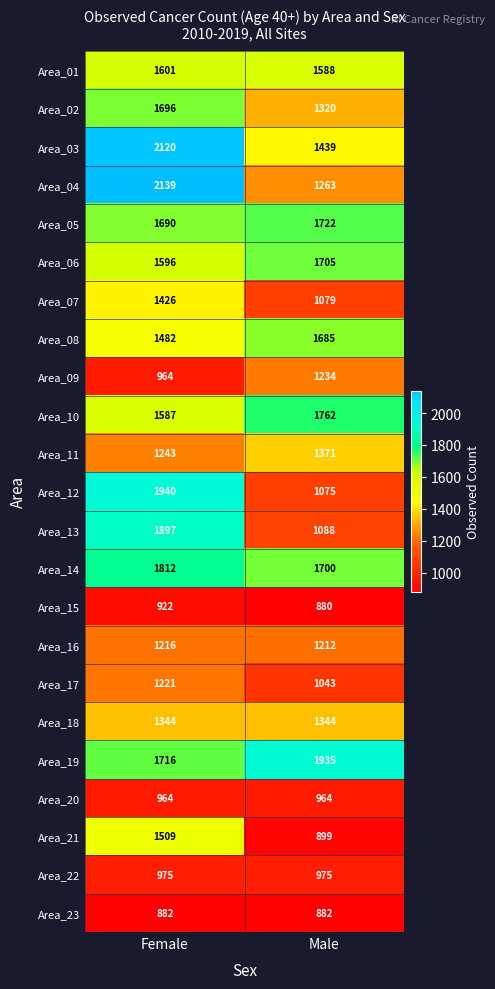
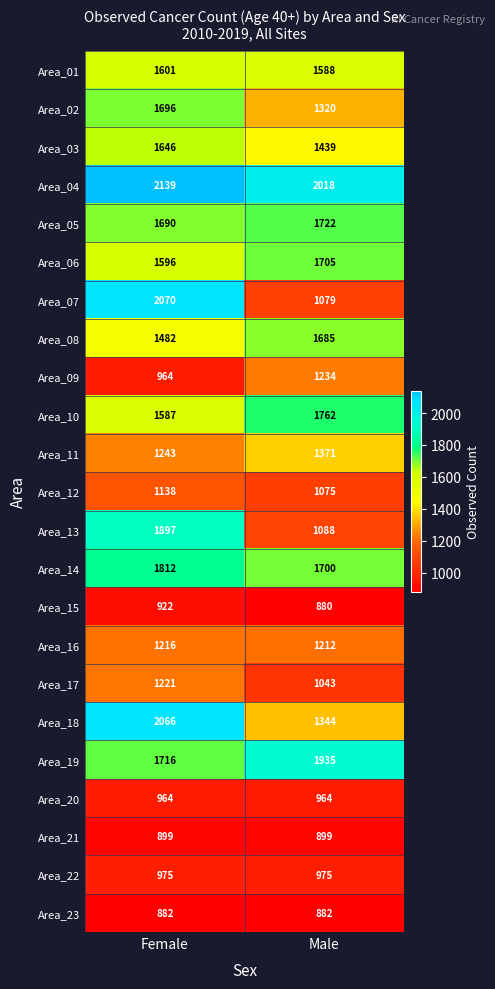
  {
    "Area_01": {
      "Female": 1601,
      "Male": 1588
    },
    "Area_02": {
      "Female": 1696,
      "Male": 1320
    },
    "Area_03": {
-     "Female": 2120,
+     "Female": 1646,
      "Male": 1439
    },
    "Area_04": {
      "Female": 2139,
-     "Male": 1263
+     "Male": 2018
    },
    "Area_05": {
      "Female": 1690,
      "Male": 1722
    },
    "Area_06": {
      "Female": 1596,
      "Male": 1705
    },
    "Area_07": {
-     "Female": 1426,
+     "Female": 2070,
      "Male": 1079
    },
    "Area_08": {
      "Female": 1482,
      "Male": 1685
    },
    "Area_09": {
      "Female": 964,
      "Male": 1234
    },
    "Area_10": {
      "Female": 1587,
      "Male": 1762
    },
    "Area_11": {
      "Female": 1243,
      "Male": 1371
    },
    "Area_12": {
-     "Female": 1940,
+     "Female": 1138,
      "Male": 1075
    },
    "Area_13": {
      "Female": 1897,
      "Male": 1088
    },
    "Area_14": {
      "Female": 1812,
      "Male": 1700
    },
    "Area_15": {
      "Female": 922,
      "Male": 880
    },
    "Area_16": {
      "Female": 1216,
      "Male": 1212
    },
    "Area_17": {
      "Female": 1221,
      "Male": 1043
    },
    "Area_18": {
-     "Female": 1344,
+     "Female": 2066,
      "Male": 1344
    },
    "Area_19": {
      "Female": 1716,
      "Male": 1935
    },
    "Area_20": {
      "Female": 964,
      "Male": 964
    },
    "Area_21": {
-     "Female": 1509,
+     "Female": 899,
      "Male": 899
    },
    "Area_22": {
      "Female": 975,
      "Male": 975
    },
    "Area_23": {
      "Female": 882,
      "Male": 882
    }
  }
